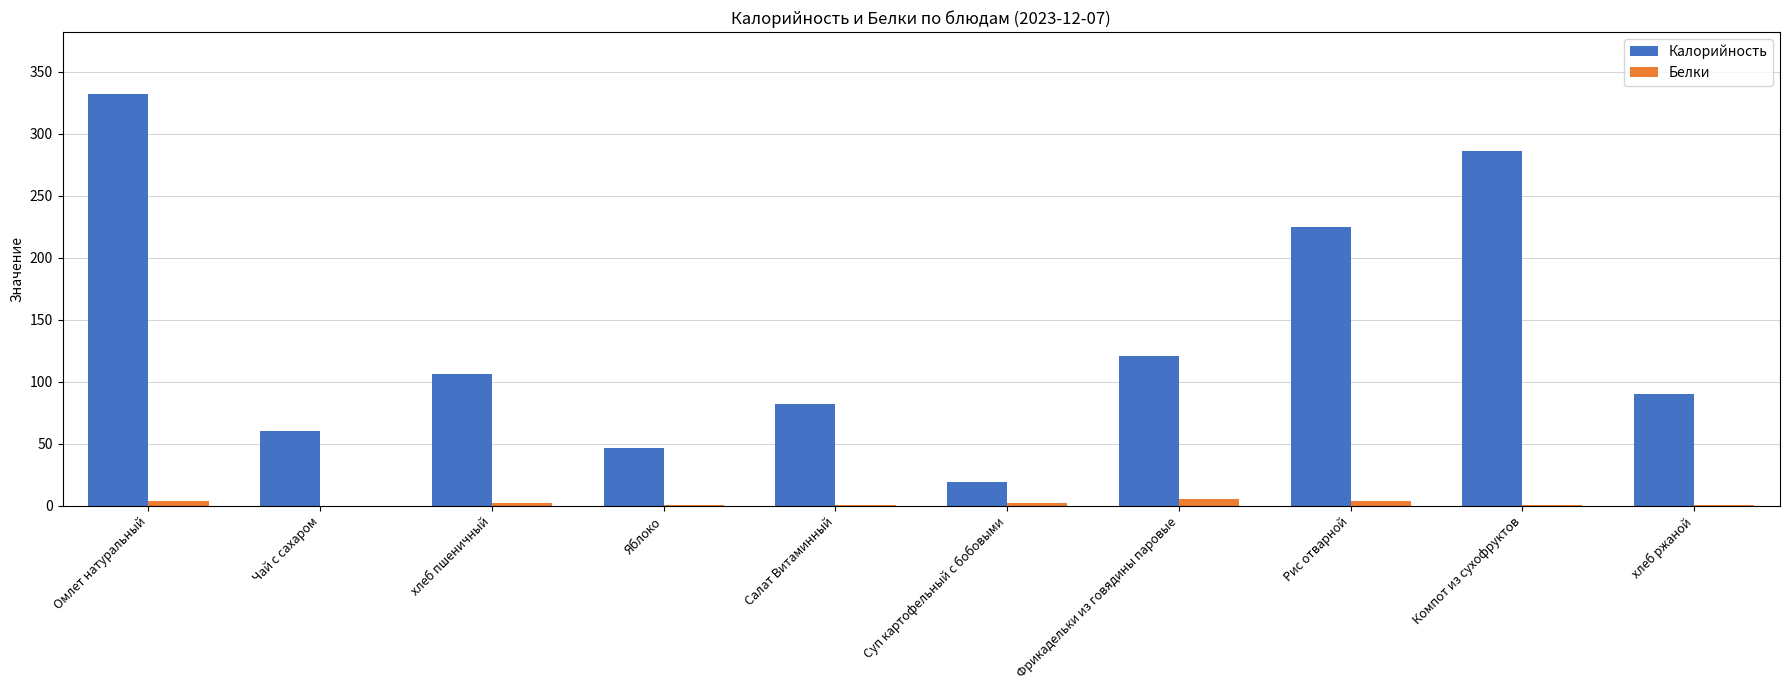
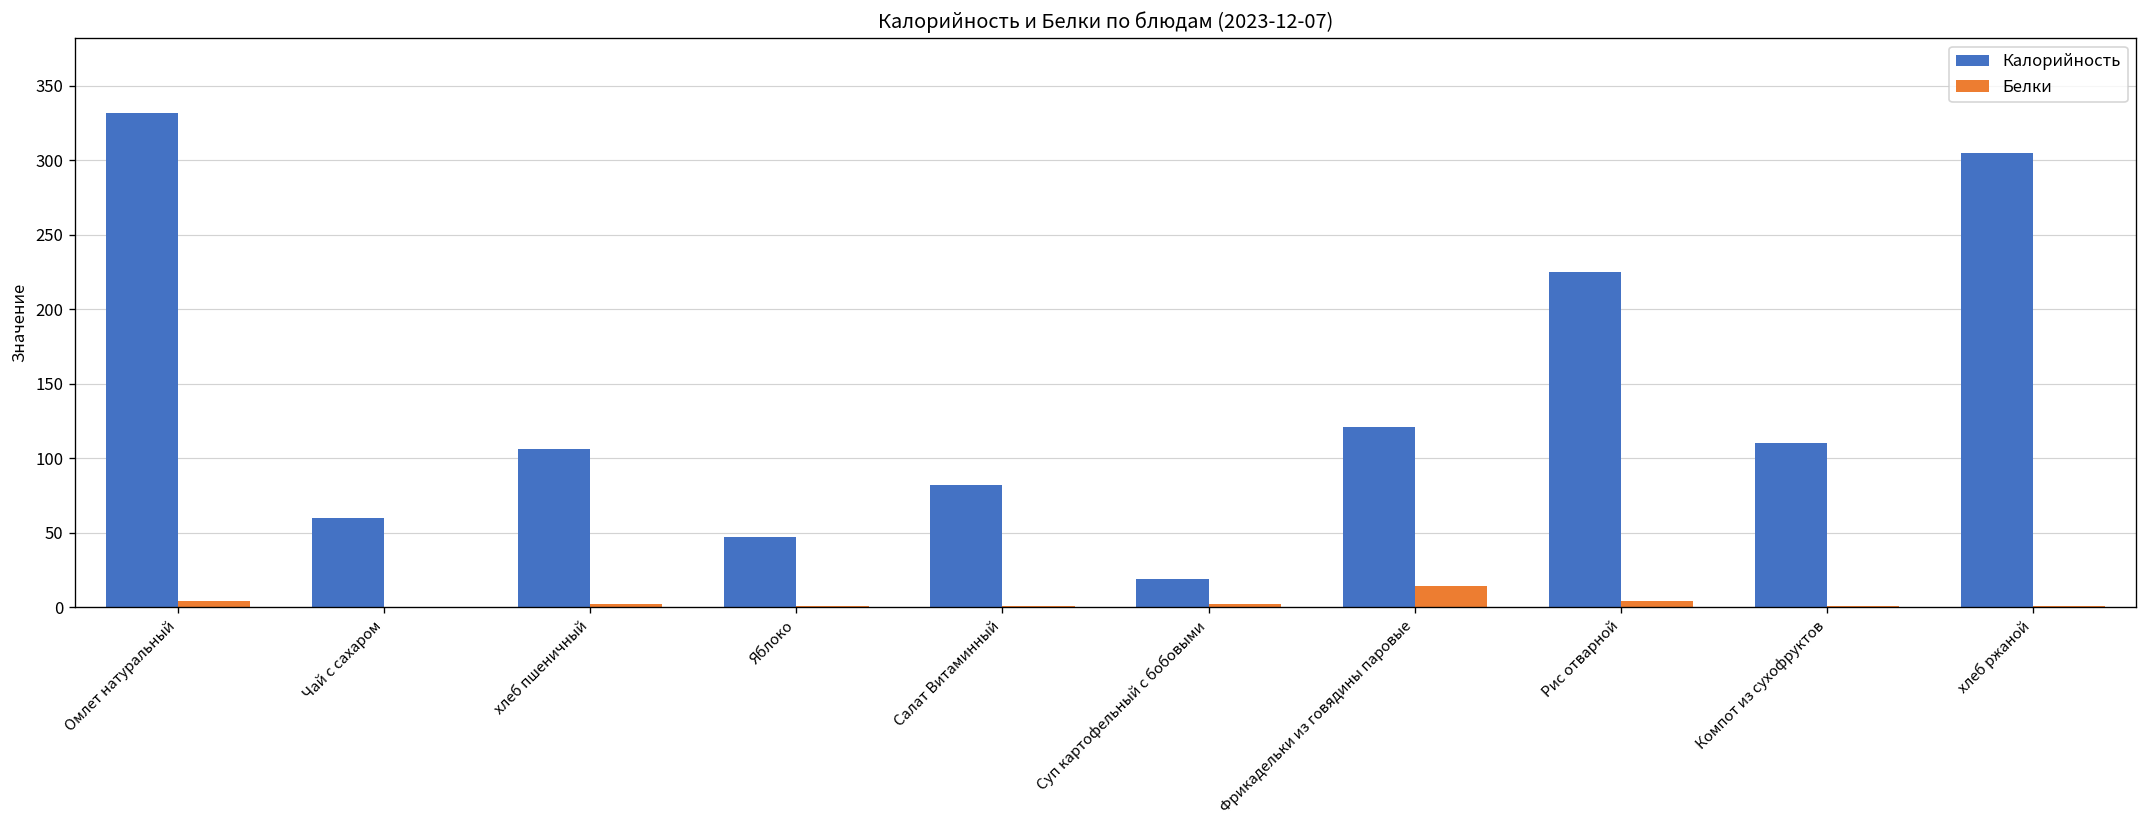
  {
    "Калорийность": {
      "Омлет натуральный": 332,
      "Чай с сахаром": 60,
      "хлеб пшеничный": 106,
      "Яблоко": 47,
      "Салат Витаминный": 82,
      "Суп картофельный с бобовыми": 19,
      "Фрикадельки из говядины паровые": 121,
      "Рис отварной": 225,
-     "Компот из сухофруктов": 286,
-     "хлеб ржаной": 90
+     "Компот из сухофруктов": 110,
+     "хлеб ржаной": 305
    },
    "Белки": {
      "Омлет натуральный": 4,
      "Чай с сахаром": 0,
-     "Фрикадельки из говядины паровые": 6,
+     "Фрикадельки из говядины паровые": 14,
      "Рис отварной": 4
    }
  }
